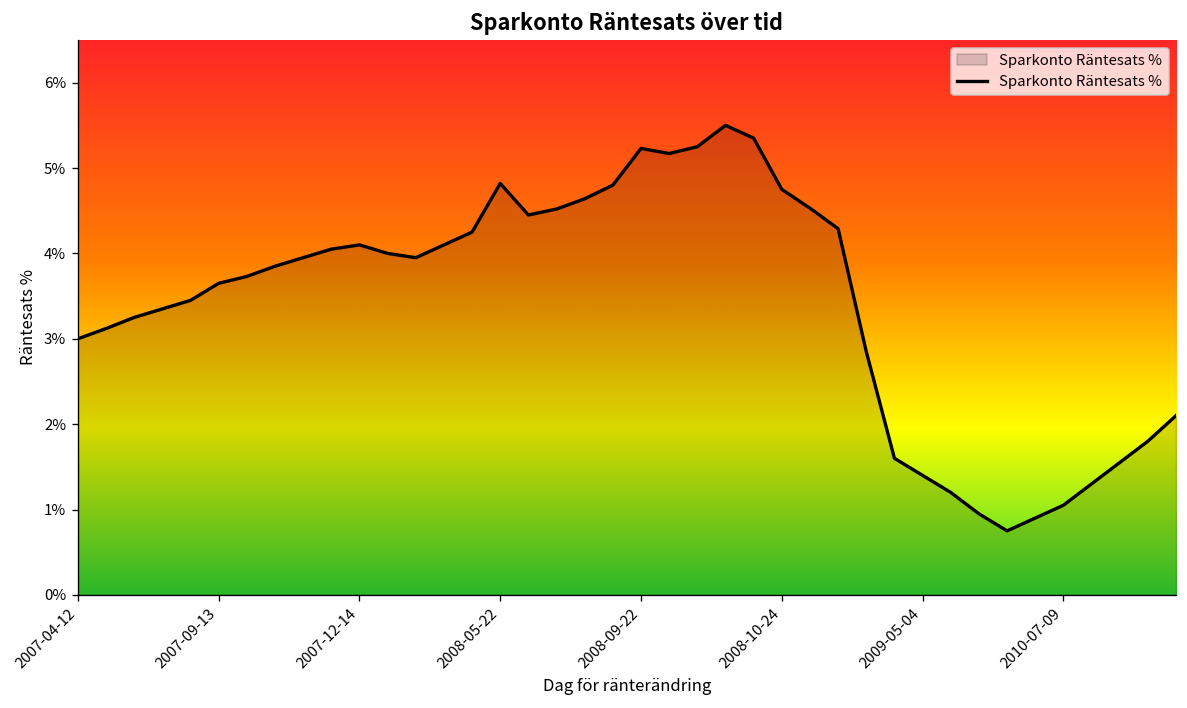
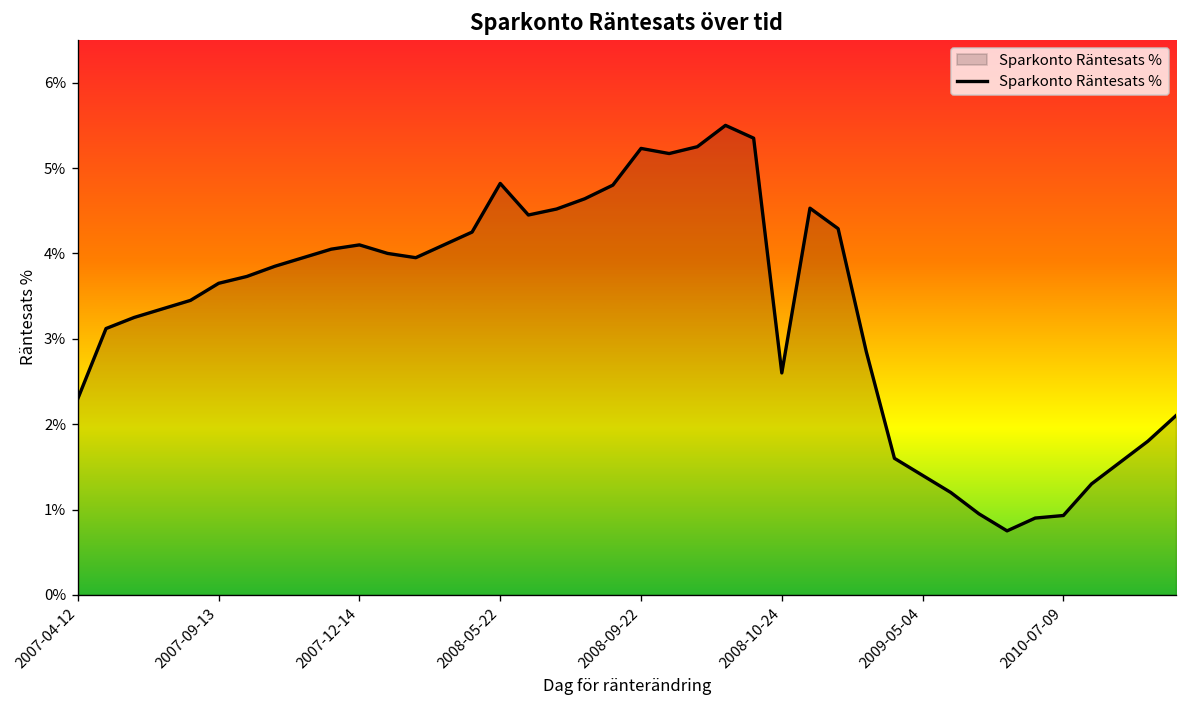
  {
-   "2007-04-12": "3.0%",
+   "2007-04-12": "2.3%",
    "2007-09-13": "3.7%",
    "2007-12-14": "4.1%",
    "2008-05-22": "4.8%",
    "2008-09-22": "5.2%",
-   "2008-10-24": "4.8%",
+   "2008-10-24": "2.6%",
    "2009-05-04": "1.4%",
-   "2010-07-09": "1.1%"
+   "2010-07-09": "0.9%"
  }
